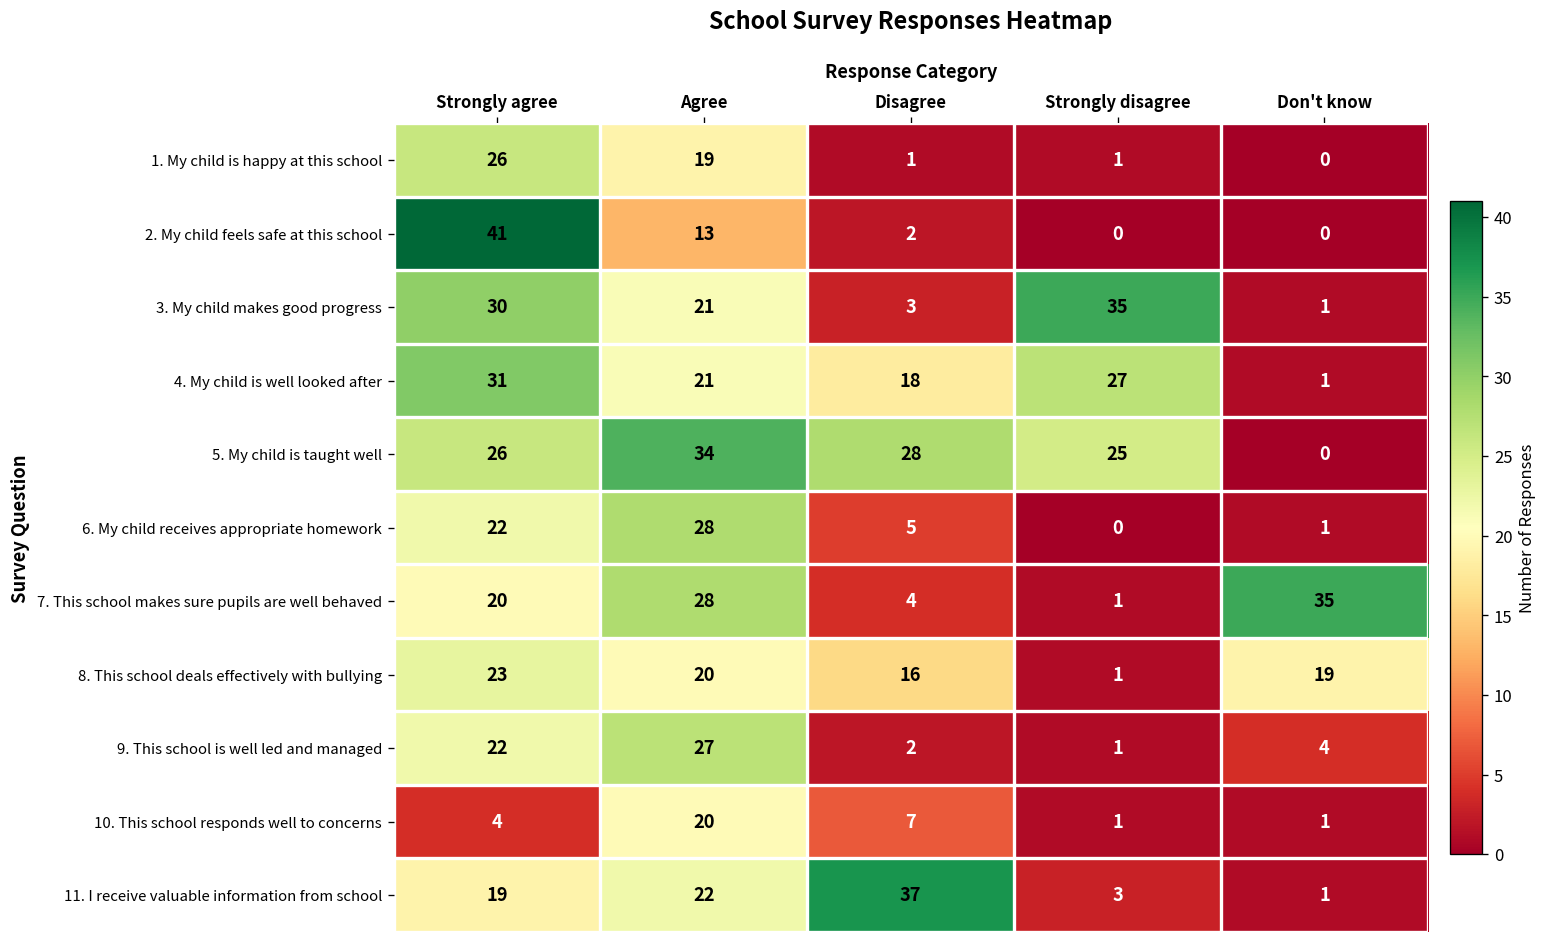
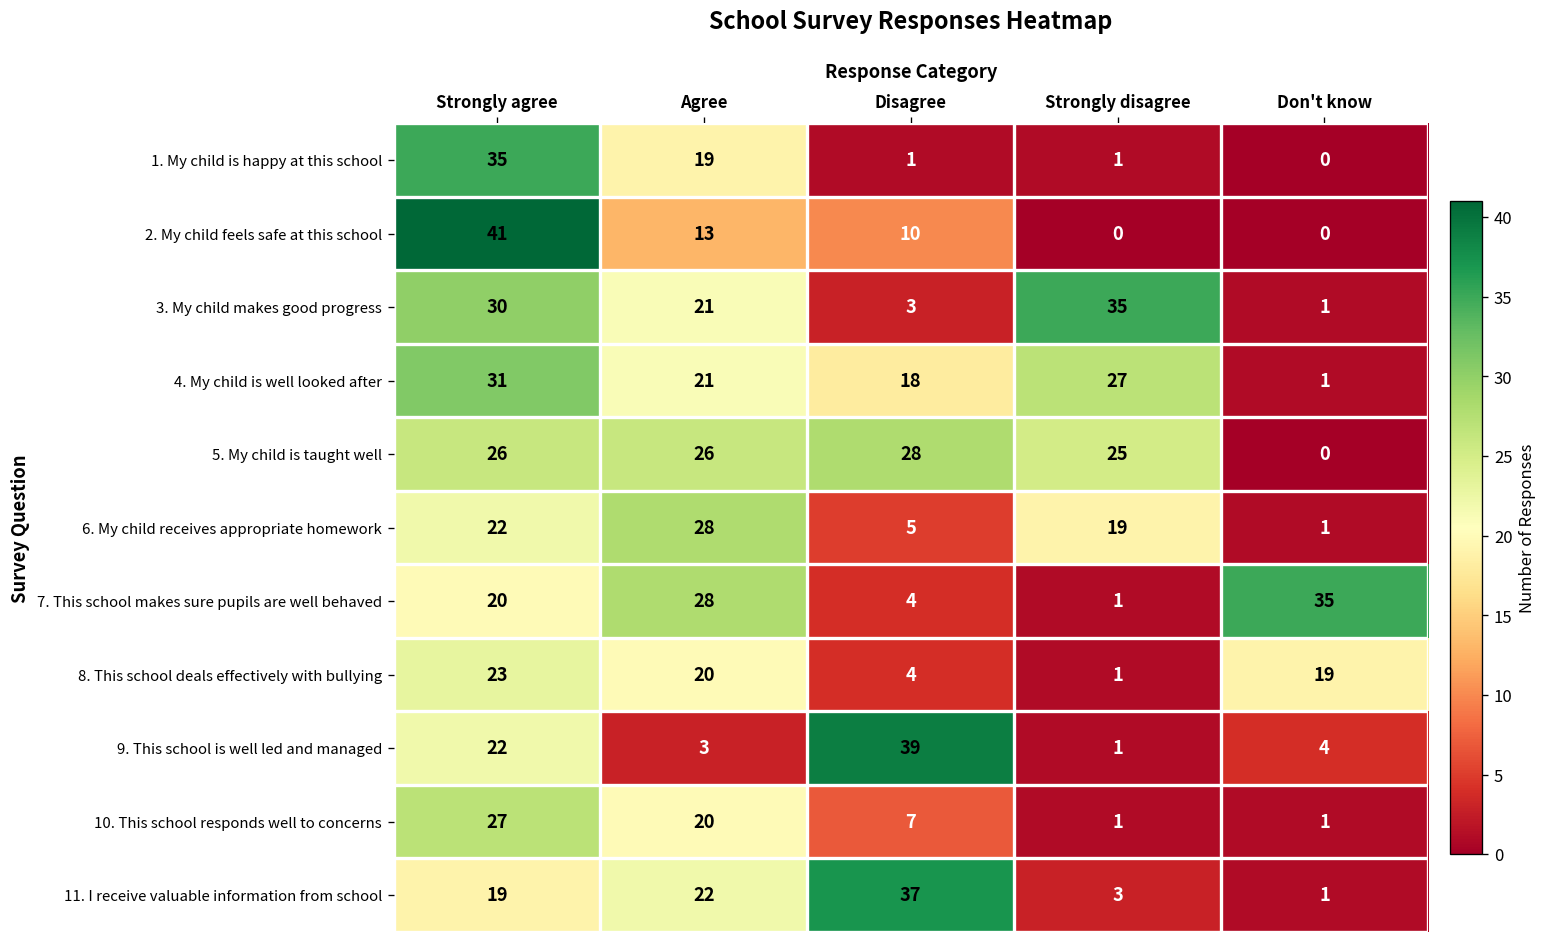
  {
    "1. My child is happy at this school": {
-     "Strongly agree": 26,
+     "Strongly agree": 35,
      "Agree": 19,
      "Disagree": 1,
      "Strongly disagree": 1,
      "Don't know": 0
    },
    "2. My child feels safe at this school": {
      "Strongly agree": 41,
      "Agree": 13,
-     "Disagree": 2,
+     "Disagree": 10,
      "Strongly disagree": 0,
      "Don't know": 0
    },
    "3. My child makes good progress": {
      "Strongly agree": 30,
      "Agree": 21,
      "Disagree": 3,
      "Strongly disagree": 35,
      "Don't know": 1
    },
    "4. My child is well looked after": {
      "Strongly agree": 31,
      "Agree": 21,
      "Disagree": 18,
      "Strongly disagree": 27,
      "Don't know": 1
    },
    "5. My child is taught well": {
      "Strongly agree": 26,
-     "Agree": 34,
+     "Agree": 26,
      "Disagree": 28,
      "Strongly disagree": 25,
      "Don't know": 0
    },
    "6. My child receives appropriate homework": {
      "Strongly agree": 22,
      "Agree": 28,
      "Disagree": 5,
-     "Strongly disagree": 0,
+     "Strongly disagree": 19,
      "Don't know": 1
    },
    "7. This school makes sure pupils are well behaved": {
      "Strongly agree": 20,
      "Agree": 28,
      "Disagree": 4,
      "Strongly disagree": 1,
      "Don't know": 35
    },
    "8. This school deals effectively with bullying": {
      "Strongly agree": 23,
      "Agree": 20,
-     "Disagree": 16,
+     "Disagree": 4,
      "Strongly disagree": 1,
      "Don't know": 19
    },
    "9. This school is well led and managed": {
      "Strongly agree": 22,
-     "Agree": 27,
-     "Disagree": 2,
+     "Agree": 3,
+     "Disagree": 39,
      "Strongly disagree": 1,
      "Don't know": 4
    },
    "10. This school responds well to concerns": {
-     "Strongly agree": 4,
+     "Strongly agree": 27,
      "Agree": 20,
      "Disagree": 7,
      "Strongly disagree": 1,
      "Don't know": 1
    },
    "11. I receive valuable information from school": {
      "Strongly agree": 19,
      "Agree": 22,
      "Disagree": 37,
      "Strongly disagree": 3,
      "Don't know": 1
    }
  }
